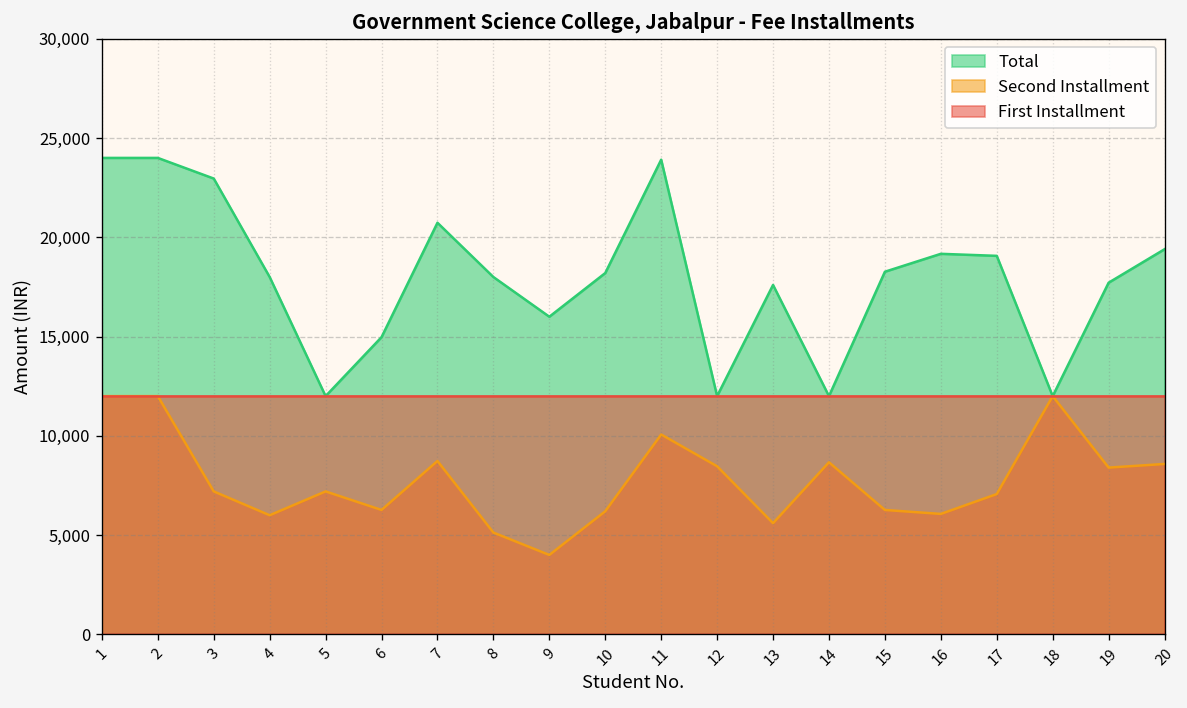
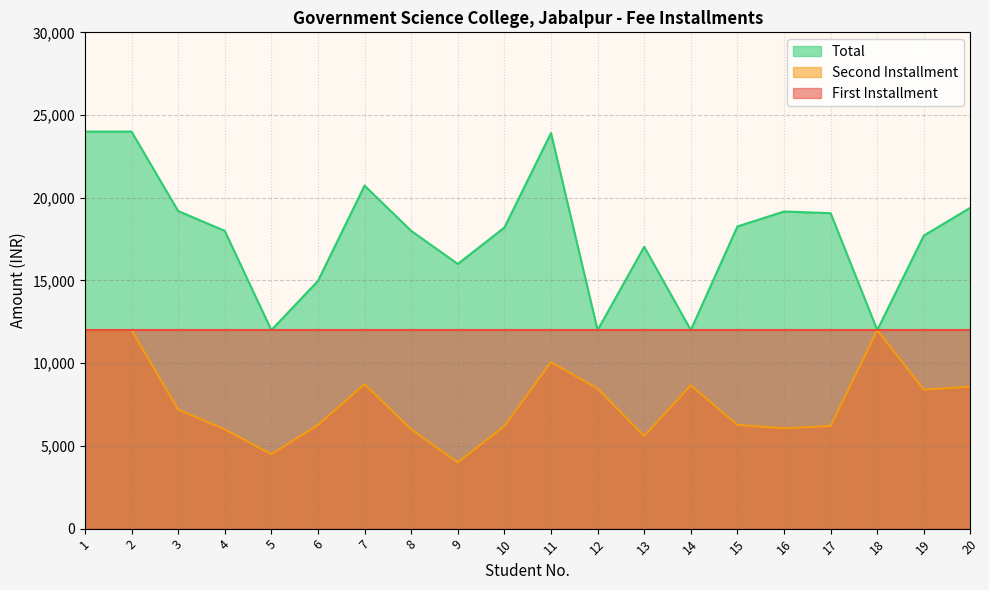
  {
    "Total": {
      "1": "24,000",
      "2": "24,000",
-     "3": "23,000",
+     "3": "19,200",
      "4": "18,000",
      "6": "15,000",
      "7": "20,700",
      "8": "18,000",
      "9": "16,000",
      "10": "18,200",
      "11": "23,900",
-     "13": "17,600",
+     "13": "17,000",
      "15": "18,300",
      "16": "19,200",
      "17": "19,100",
      "19": "17,700",
      "20": "19,400"
    },
    "Second Installment": {
      "3": "7,200",
      "4": "6,000",
-     "5": "7,200",
+     "5": "4,500",
      "6": "6,300",
      "7": "8,700",
-     "8": "5,100",
+     "8": "6,000",
      "9": "4,000",
      "10": "6,200",
      "11": "10,100",
      "12": "8,500",
      "13": "5,600",
      "14": "8,700",
      "15": "6,300",
      "16": "6,100",
-     "17": "7,100",
+     "17": "6,200",
      "19": "8,400",
      "20": "8,600"
    },
    "First Installment": {
      "3": "12,000",
      "4": "12,000",
      "6": "12,000",
      "7": "12,000",
      "8": "12,000",
      "9": "12,000",
      "10": "12,000",
      "11": "12,000",
      "13": "12,000",
      "15": "12,000",
      "16": "12,000",
      "17": "12,000",
      "19": "12,000",
      "20": "12,000"
    }
  }
